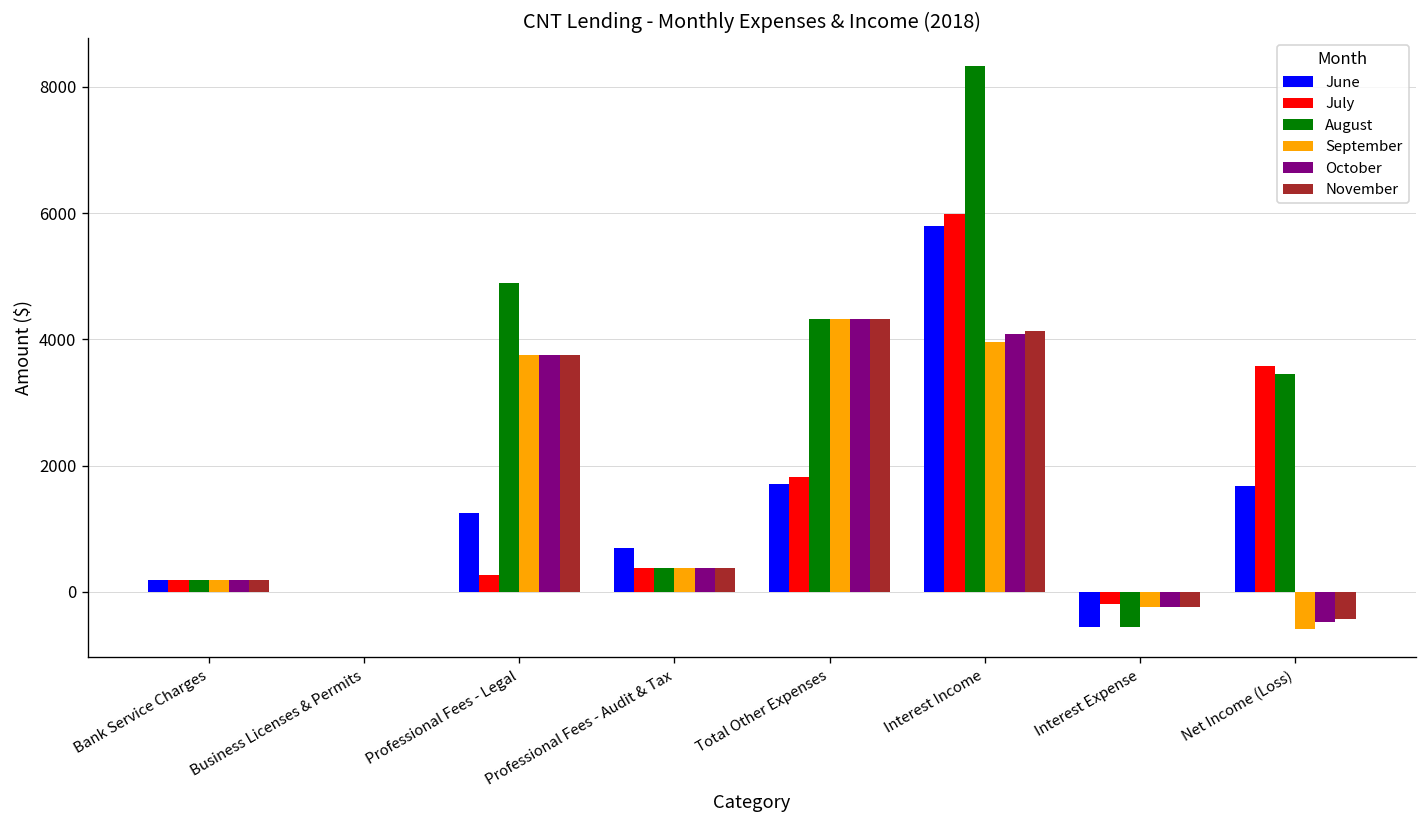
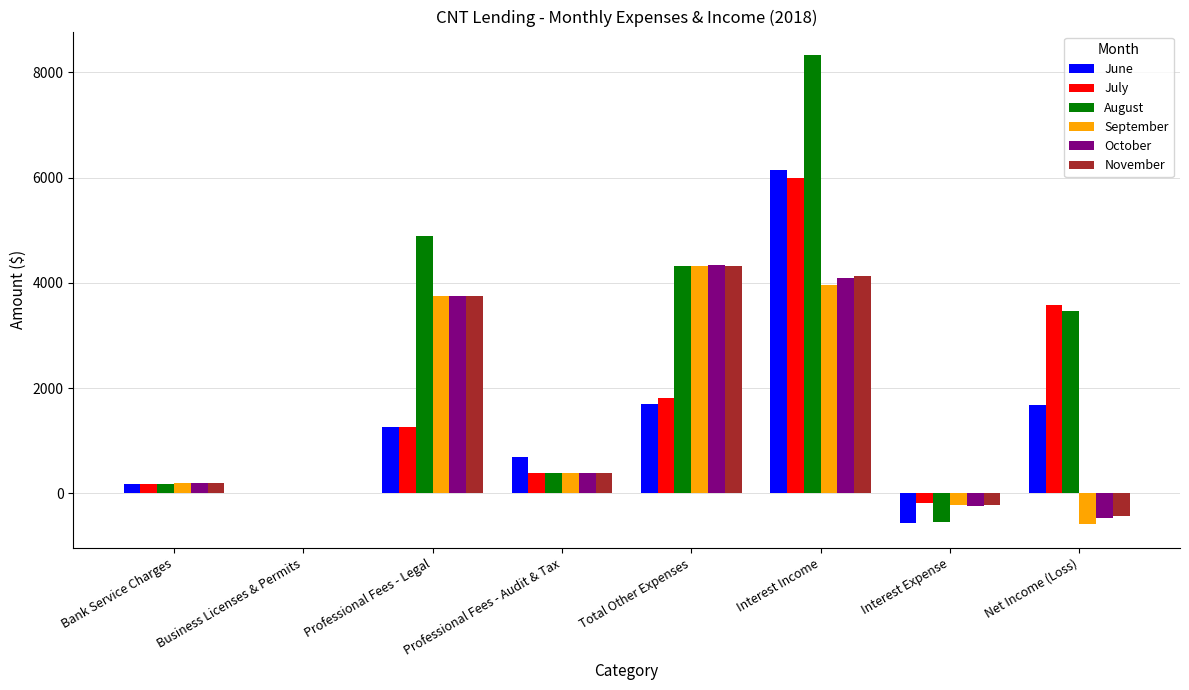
  {
    "June": {
      "Bank Service Charges": 200,
      "Business Licenses & Permits": 0,
      "Professional Fees - Legal": 1300,
      "Professional Fees - Audit & Tax": 700,
      "Total Other Expenses": 1700,
-     "Interest Income": 5800,
+     "Interest Income": 6100,
      "Interest Expense": -600,
      "Net Income (Loss)": 1700
    },
    "July": {
      "Bank Service Charges": 200,
      "Business Licenses & Permits": 0,
-     "Professional Fees - Legal": 300,
+     "Professional Fees - Legal": 1300,
      "Professional Fees - Audit & Tax": 400,
      "Total Other Expenses": 1800,
      "Interest Income": 6000,
      "Interest Expense": -200,
      "Net Income (Loss)": 3600
    },
    "August": {
      "Bank Service Charges": 200,
      "Business Licenses & Permits": 0,
      "Professional Fees - Legal": 4900,
      "Professional Fees - Audit & Tax": 400,
      "Total Other Expenses": 4300,
      "Interest Income": 8300,
      "Interest Expense": -600,
      "Net Income (Loss)": 3500
    },
    "September": {
      "Bank Service Charges": 200,
      "Business Licenses & Permits": 0,
      "Professional Fees - Legal": 3800,
      "Professional Fees - Audit & Tax": 400,
      "Total Other Expenses": 4300,
      "Interest Income": 4000,
      "Interest Expense": -200,
      "Net Income (Loss)": -600
    },
    "October": {
      "Bank Service Charges": 200,
      "Business Licenses & Permits": 0,
      "Professional Fees - Legal": 3800,
      "Professional Fees - Audit & Tax": 400,
      "Total Other Expenses": 4300,
      "Interest Income": 4100,
      "Interest Expense": -200,
      "Net Income (Loss)": -500
    },
    "November": {
      "Bank Service Charges": 200,
      "Business Licenses & Permits": 0,
      "Professional Fees - Legal": 3800,
      "Professional Fees - Audit & Tax": 400,
      "Total Other Expenses": 4300,
      "Interest Income": 4100,
      "Interest Expense": -200,
      "Net Income (Loss)": -400
    }
  }
